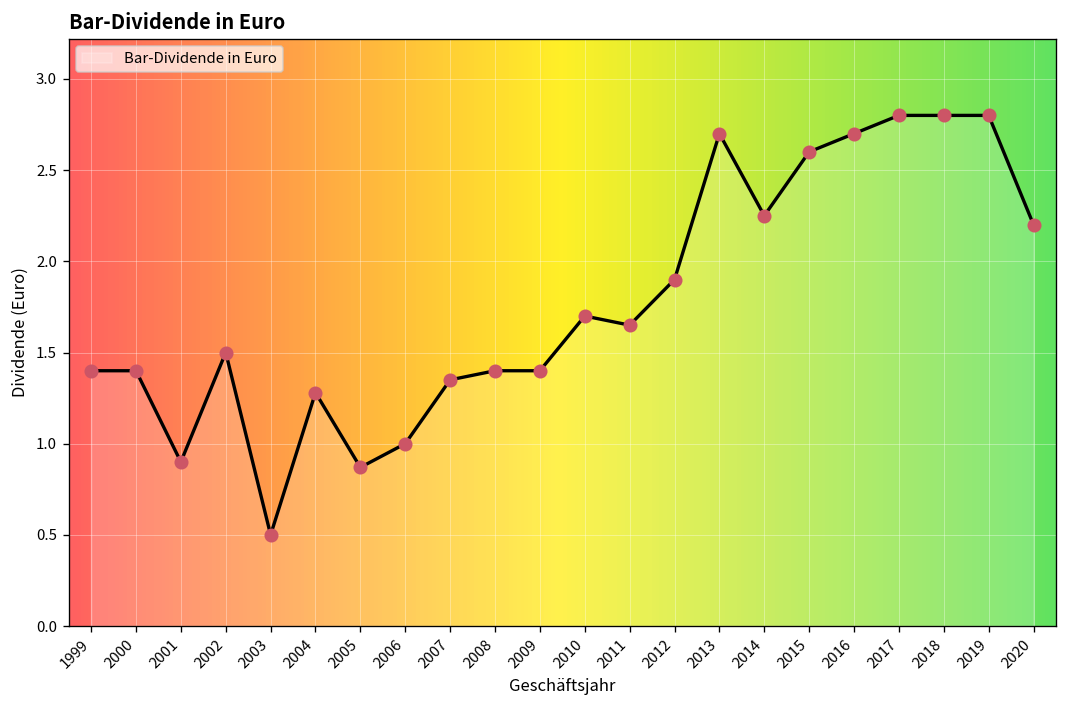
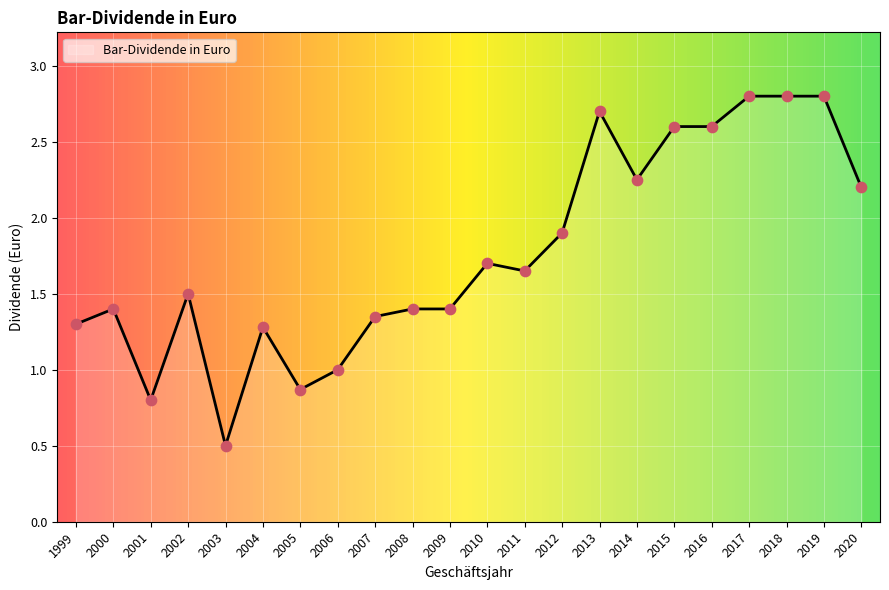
  {
-   "1999": 1.4,
+   "1999": 1.3,
    "2000": 1.4,
-   "2001": 0.9,
+   "2001": 0.8,
    "2002": 1.5,
    "2003": 0.5,
    "2004": 1.28,
    "2005": 0.87,
    "2006": 1.0,
    "2007": 1.35,
    "2008": 1.4,
    "2009": 1.4,
    "2010": 1.7,
    "2011": 1.65,
    "2012": 1.9,
    "2013": 2.7,
    "2014": 2.25,
    "2015": 2.6,
-   "2016": 2.7,
+   "2016": 2.6,
    "2017": 2.8,
    "2018": 2.8,
    "2019": 2.8,
    "2020": 2.2
  }
